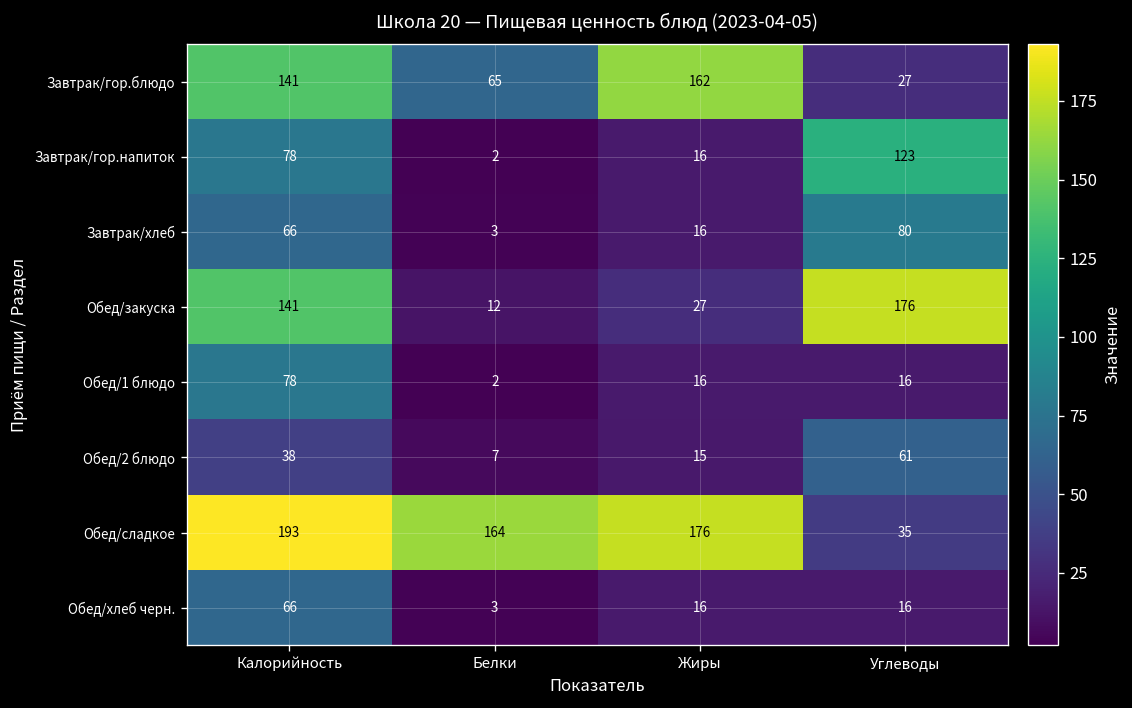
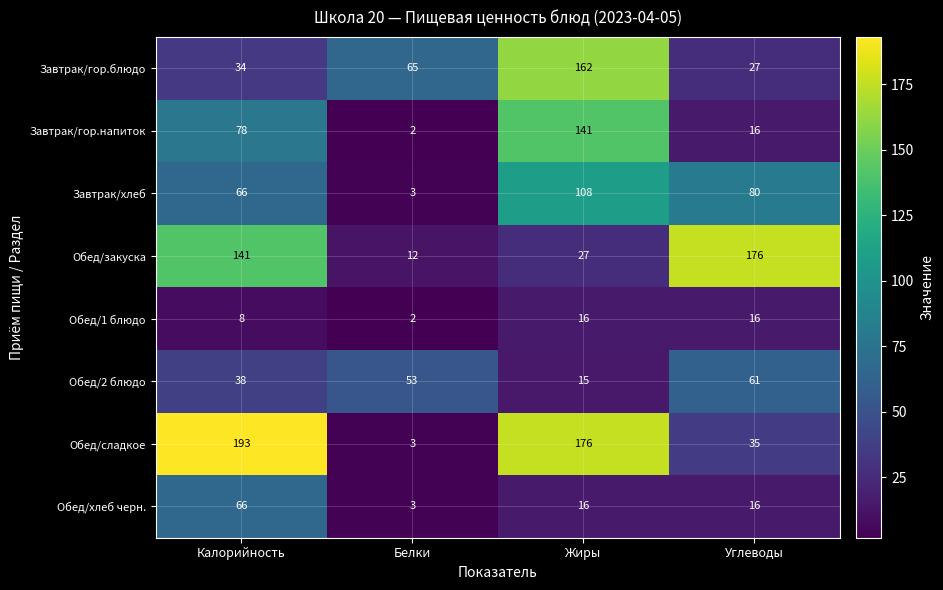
  {
    "Завтрак/гор.блюдо": {
-     "Калорийность": 141,
+     "Калорийность": 34,
      "Белки": 65,
      "Жиры": 162,
      "Углеводы": 27
    },
    "Завтрак/гор.напиток": {
      "Калорийность": 78,
      "Белки": 2,
-     "Жиры": 16,
-     "Углеводы": 123
+     "Жиры": 141,
+     "Углеводы": 16
    },
    "Завтрак/хлеб": {
      "Калорийность": 66,
      "Белки": 3,
-     "Жиры": 16,
+     "Жиры": 108,
      "Углеводы": 80
    },
    "Обед/закуска": {
      "Калорийность": 141,
      "Белки": 12,
      "Жиры": 27,
      "Углеводы": 176
    },
    "Обед/1 блюдо": {
-     "Калорийность": 78,
+     "Калорийность": 8,
      "Белки": 2,
      "Жиры": 16,
      "Углеводы": 16
    },
    "Обед/2 блюдо": {
      "Калорийность": 38,
-     "Белки": 7,
+     "Белки": 53,
      "Жиры": 15,
      "Углеводы": 61
    },
    "Обед/сладкое": {
      "Калорийность": 193,
-     "Белки": 164,
+     "Белки": 3,
      "Жиры": 176,
      "Углеводы": 35
    },
    "Обед/хлеб черн.": {
      "Калорийность": 66,
      "Белки": 3,
      "Жиры": 16,
      "Углеводы": 16
    }
  }
